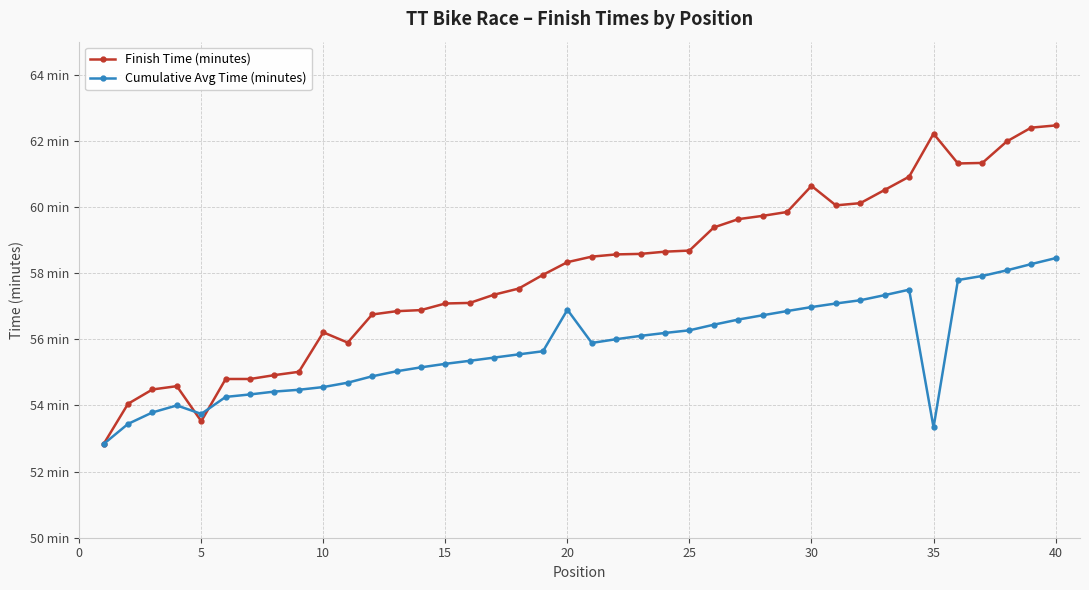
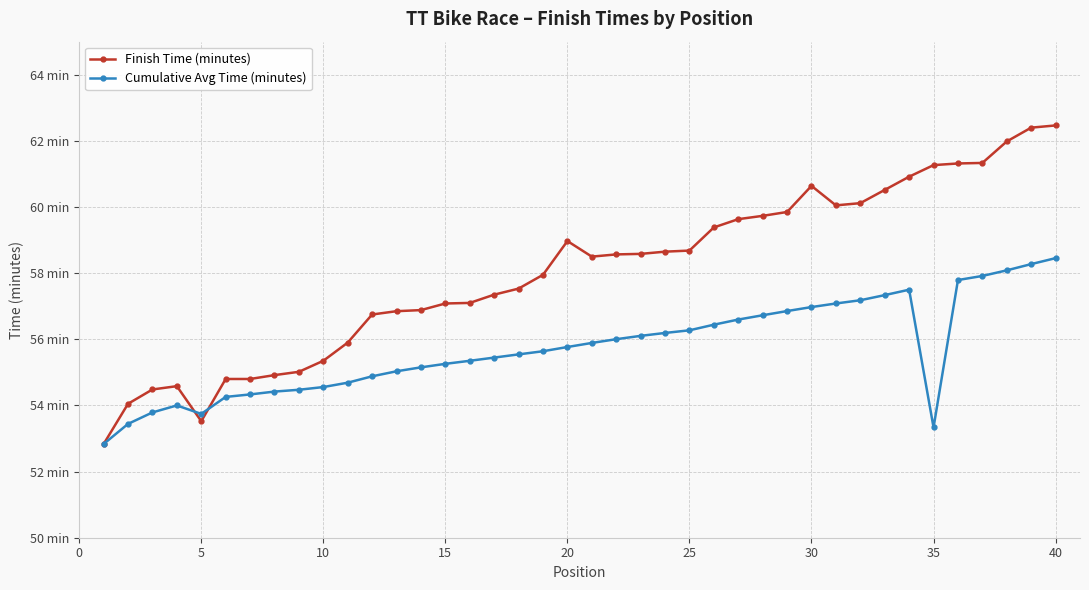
  {
    "Finish Time (minutes)": {
      "5": "53.5 min",
-     "10": "56.2 min",
+     "10": "55.4 min",
      "15": "57.1 min",
-     "20": "58.3 min",
+     "20": "59.0 min",
      "25": "58.7 min",
      "30": "60.6 min",
-     "35": "62.2 min",
+     "35": "61.3 min",
      "40": "62.5 min"
    },
    "Cumulative Avg Time (minutes)": {
      "5": "53.7 min",
      "10": "54.6 min",
      "15": "55.3 min",
-     "20": "56.9 min",
+     "20": "55.8 min",
      "25": "56.3 min",
      "30": "57.0 min",
      "35": "53.3 min",
      "40": "58.5 min"
    }
  }
